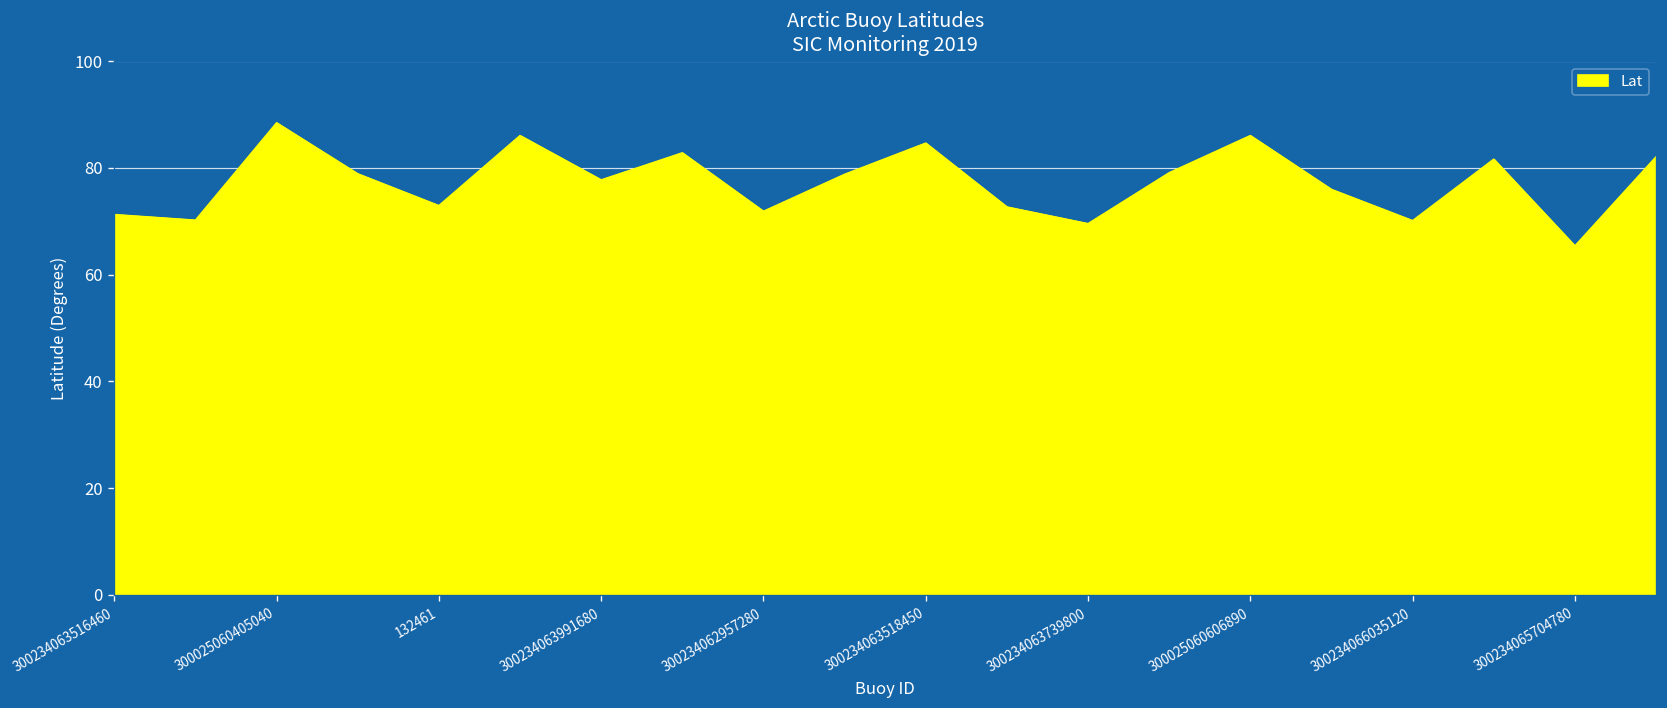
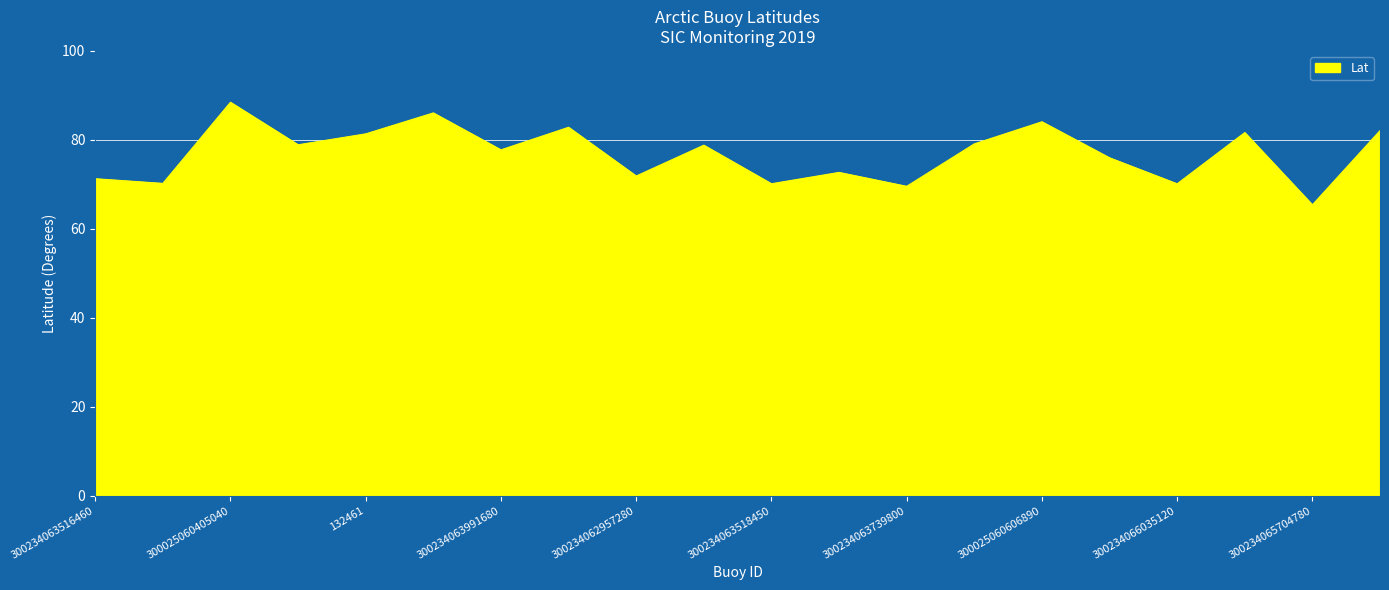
  {
    "300234063516460": 71,
    "300025060405040": 88,
-   "132461": 73,
+   "132461": 81,
    "300234063991680": 78,
    "300234062957280": 72,
-   "300234063518450": 85,
+   "300234063518450": 70,
    "300234063739800": 70,
-   "300025060606890": 86,
+   "300025060606890": 84,
    "300234066035120": 70,
    "300234065704780": 65
  }
